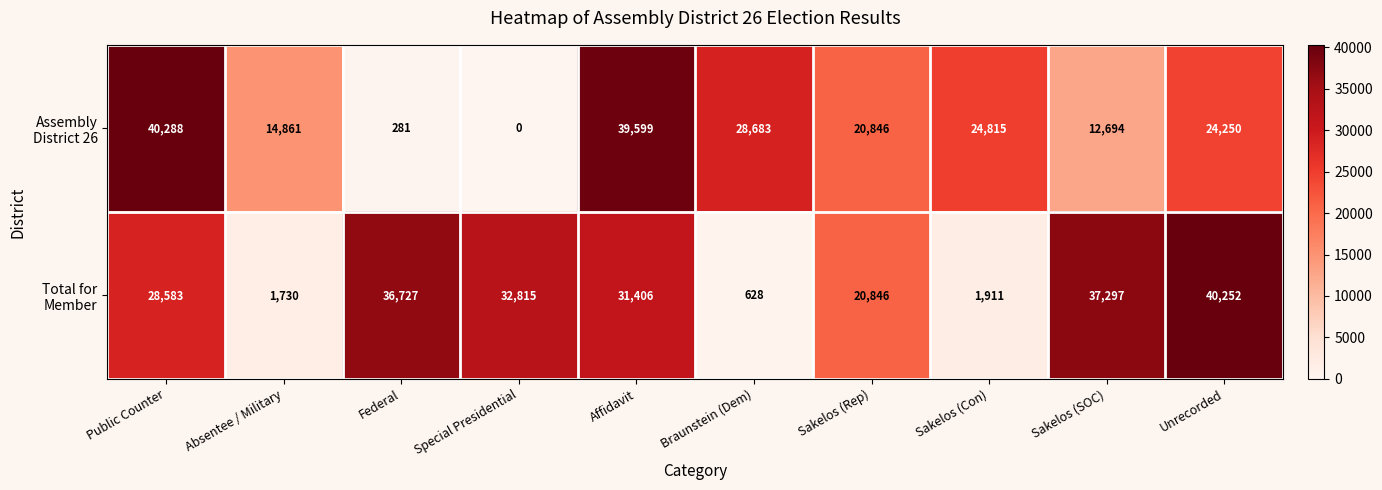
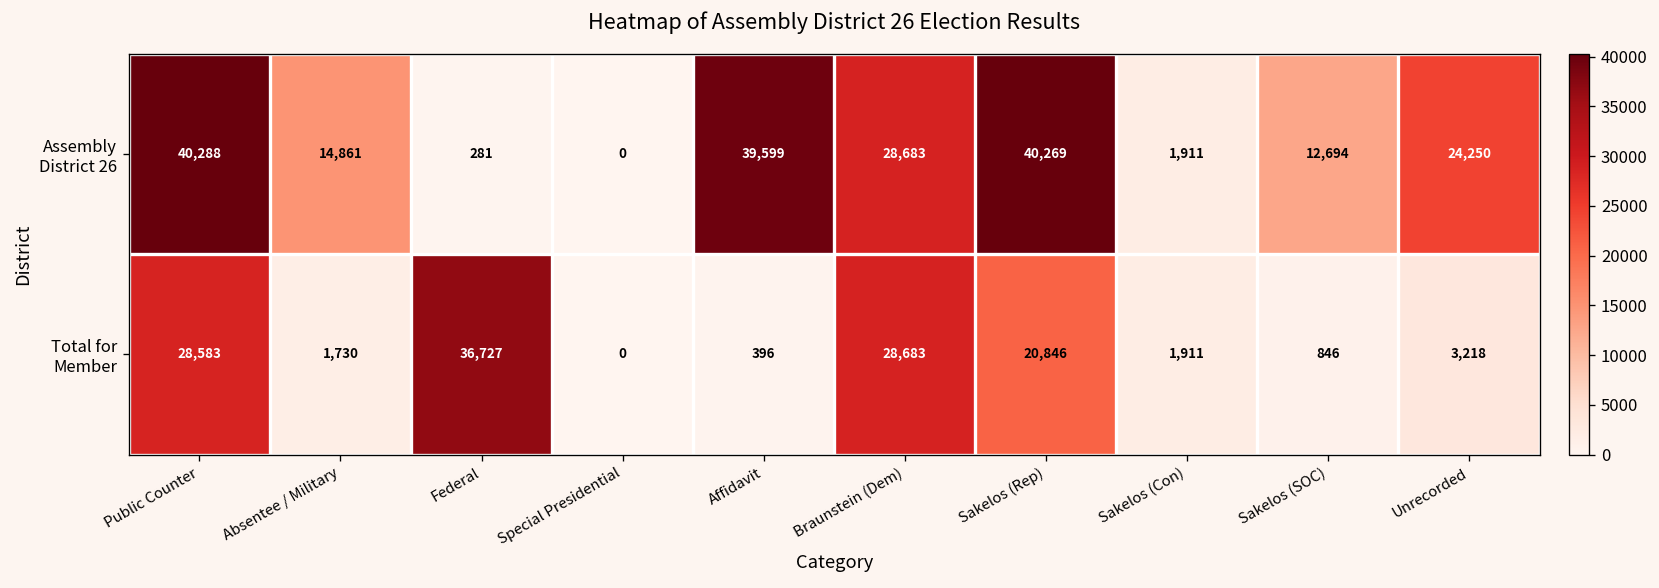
  {
    "Assembly District 26": {
      "Public Counter": "40,288",
      "Absentee / Military": "14,861",
      "Federal": "281",
      "Special Presidential": "0",
      "Affidavit": "39,599",
      "Braunstein (Dem)": "28,683",
-     "Sakelos (Rep)": "20,846",
-     "Sakelos (Con)": "24,815",
+     "Sakelos (Rep)": "40,269",
+     "Sakelos (Con)": "1,911",
      "Sakelos (SOC)": "12,694",
      "Unrecorded": "24,250"
    },
    "Total for Member": {
      "Public Counter": "28,583",
      "Absentee / Military": "1,730",
      "Federal": "36,727",
-     "Special Presidential": "32,815",
-     "Affidavit": "31,406",
-     "Braunstein (Dem)": "628",
+     "Special Presidential": "0",
+     "Affidavit": "396",
+     "Braunstein (Dem)": "28,683",
      "Sakelos (Rep)": "20,846",
      "Sakelos (Con)": "1,911",
-     "Sakelos (SOC)": "37,297",
-     "Unrecorded": "40,252"
+     "Sakelos (SOC)": "846",
+     "Unrecorded": "3,218"
    }
  }
